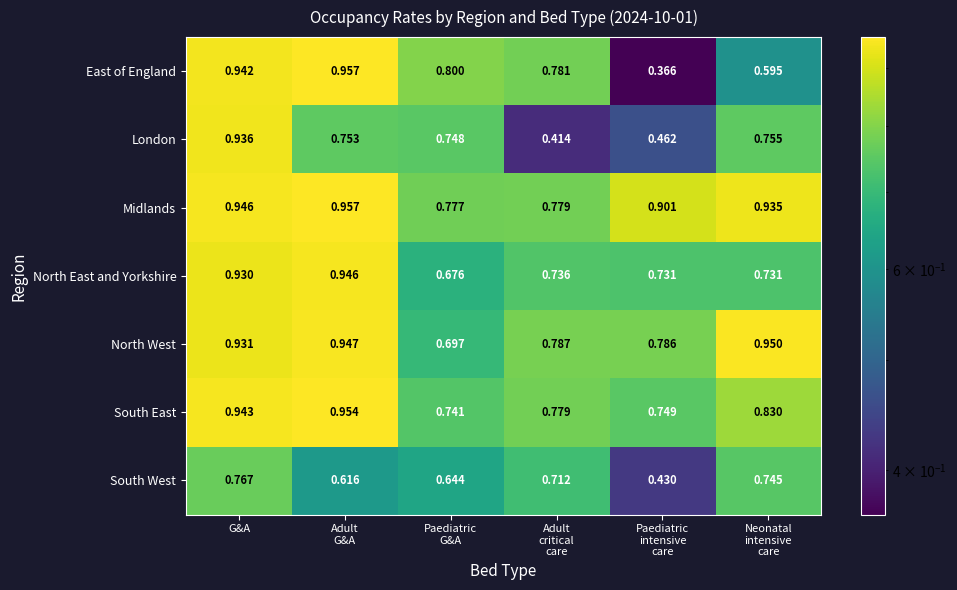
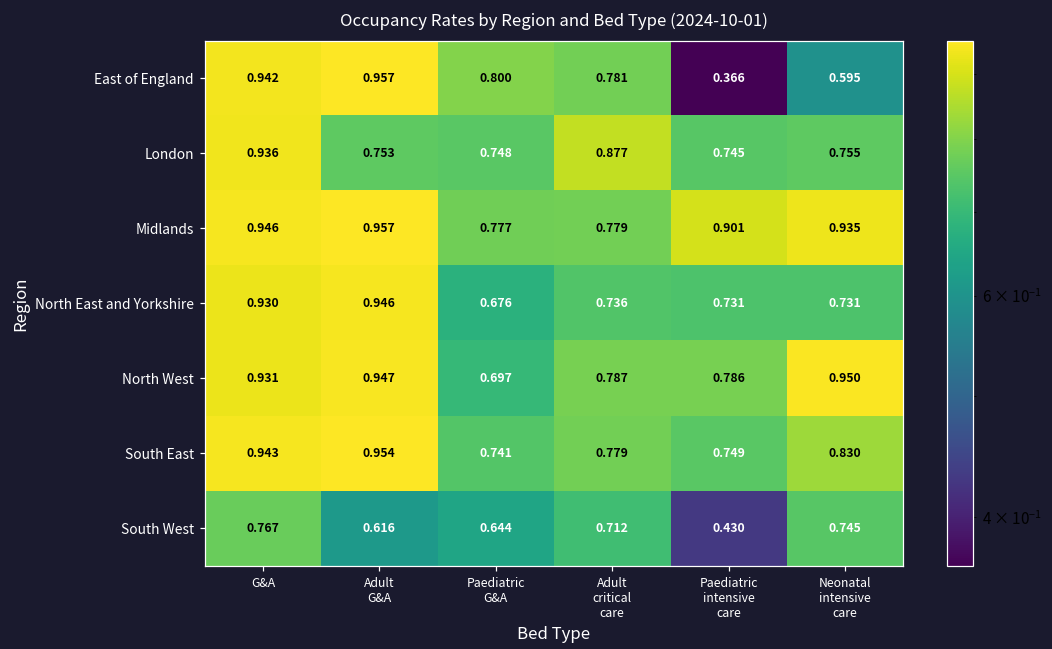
  {
    "East of England": {
      "G&A": 0.942,
      "Adult G&A": 0.957,
      "Paediatric G&A": 0.800,
      "Adult critical care": 0.781,
      "Paediatric intensive care": 0.366,
      "Neonatal intensive care": 0.595
    },
    "London": {
      "G&A": 0.936,
      "Adult G&A": 0.753,
      "Paediatric G&A": 0.748,
-     "Adult critical care": 0.414,
-     "Paediatric intensive care": 0.462,
+     "Adult critical care": 0.877,
+     "Paediatric intensive care": 0.745,
      "Neonatal intensive care": 0.755
    },
    "Midlands": {
      "G&A": 0.946,
      "Adult G&A": 0.957,
      "Paediatric G&A": 0.777,
      "Adult critical care": 0.779,
      "Paediatric intensive care": 0.901,
      "Neonatal intensive care": 0.935
    },
    "North East and Yorkshire": {
      "G&A": 0.930,
      "Adult G&A": 0.946,
      "Paediatric G&A": 0.676,
      "Adult critical care": 0.736,
      "Paediatric intensive care": 0.731,
      "Neonatal intensive care": 0.731
    },
    "North West": {
      "G&A": 0.931,
      "Adult G&A": 0.947,
      "Paediatric G&A": 0.697,
      "Adult critical care": 0.787,
      "Paediatric intensive care": 0.786,
      "Neonatal intensive care": 0.950
    },
    "South East": {
      "G&A": 0.943,
      "Adult G&A": 0.954,
      "Paediatric G&A": 0.741,
      "Adult critical care": 0.779,
      "Paediatric intensive care": 0.749,
      "Neonatal intensive care": 0.830
    },
    "South West": {
      "G&A": 0.767,
      "Adult G&A": 0.616,
      "Paediatric G&A": 0.644,
      "Adult critical care": 0.712,
      "Paediatric intensive care": 0.430,
      "Neonatal intensive care": 0.745
    }
  }
